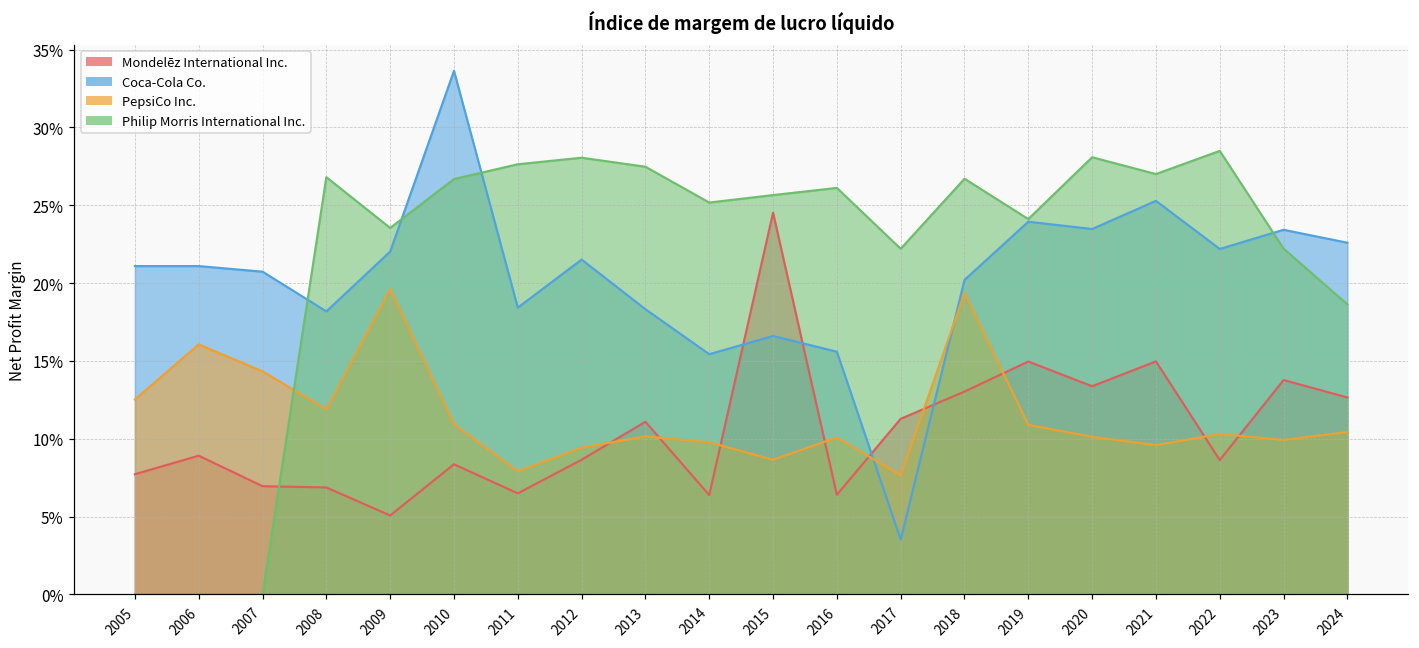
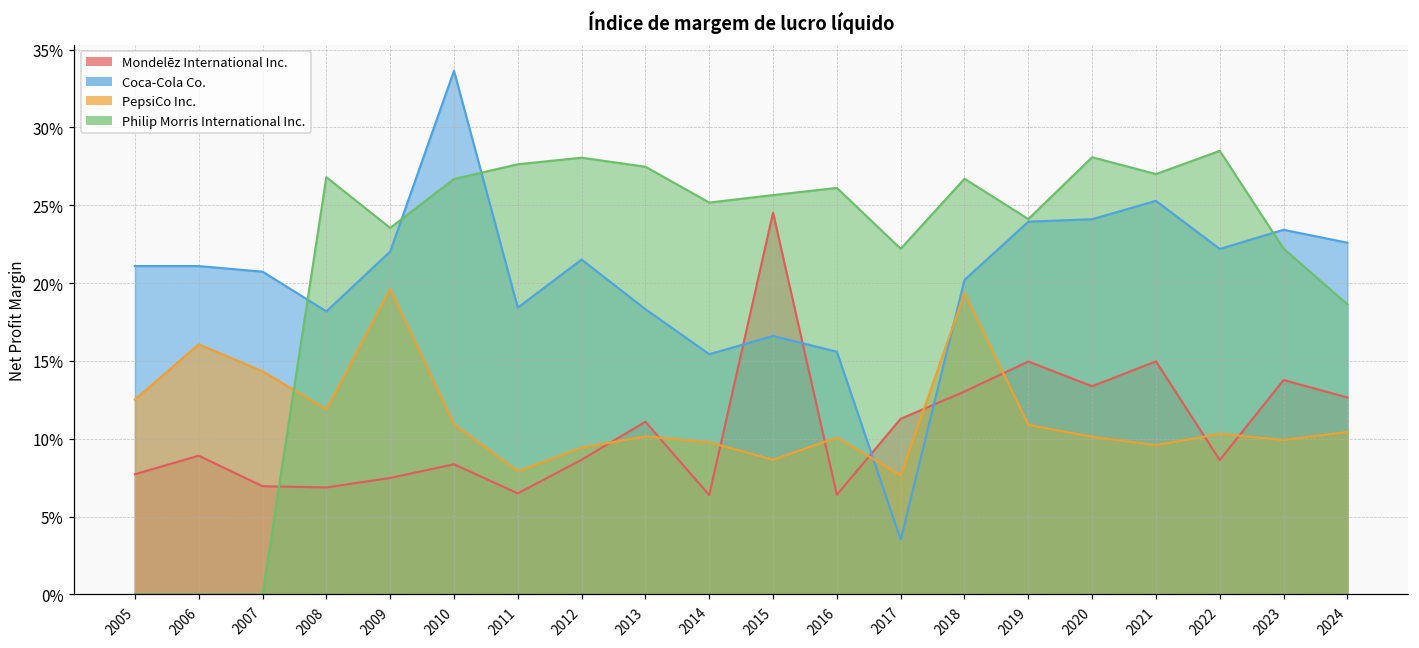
  {
    "Mondelēz International Inc.": {
      "2005": "7.7%",
      "2006": "8.9%",
      "2007": "7.0%",
      "2008": "6.9%",
-     "2009": "5.1%",
+     "2009": "7.5%",
      "2010": "8.4%",
      "2011": "6.5%",
      "2012": "8.6%",
      "2013": "11.1%",
      "2014": "6.4%",
      "2015": "24.5%",
      "2016": "6.4%",
      "2017": "11.3%",
      "2018": "13.0%",
      "2019": "15.0%",
      "2020": "13.4%",
      "2021": "15.0%",
      "2022": "8.6%",
      "2023": "13.8%",
      "2024": "12.7%"
    },
    "Coca-Cola Co.": {
      "2005": "21.1%",
      "2006": "21.1%",
      "2007": "20.7%",
      "2008": "18.2%",
      "2009": "22.0%",
      "2010": "33.6%",
      "2011": "18.4%",
      "2012": "21.5%",
      "2013": "18.3%",
      "2014": "15.4%",
      "2015": "16.6%",
      "2016": "15.6%",
      "2017": "3.5%",
      "2018": "20.2%",
-     "2020": "23.5%",
+     "2020": "24.1%",
      "2021": "25.3%",
      "2022": "22.2%",
      "2023": "23.4%",
      "2024": "22.6%"
    },
    "PepsiCo Inc.": {
      "2005": "12.5%",
      "2006": "16.1%",
      "2007": "14.3%",
      "2008": "11.9%",
      "2009": "19.6%",
      "2010": "10.9%",
      "2011": "7.9%",
      "2012": "9.4%",
      "2013": "10.2%",
      "2014": "9.8%",
      "2015": "8.6%",
      "2016": "10.1%",
      "2017": "7.6%",
      "2018": "19.4%",
      "2019": "10.9%",
      "2020": "10.1%",
      "2021": "9.6%",
      "2022": "10.3%",
      "2023": "9.9%",
      "2024": "10.4%"
    },
    "Philip Morris International Inc.": {
      "2005": "0.0%",
      "2006": "0.0%",
      "2007": "0.0%",
      "2008": "26.8%",
      "2009": "23.5%",
      "2010": "26.7%",
      "2011": "27.6%",
      "2012": "28.1%",
      "2013": "27.5%",
      "2014": "25.2%",
      "2015": "25.7%",
      "2016": "26.1%",
      "2017": "22.2%",
      "2018": "26.7%",
      "2020": "28.1%",
      "2021": "27.0%",
      "2022": "28.5%",
      "2023": "22.2%",
      "2024": "18.6%"
    }
  }
